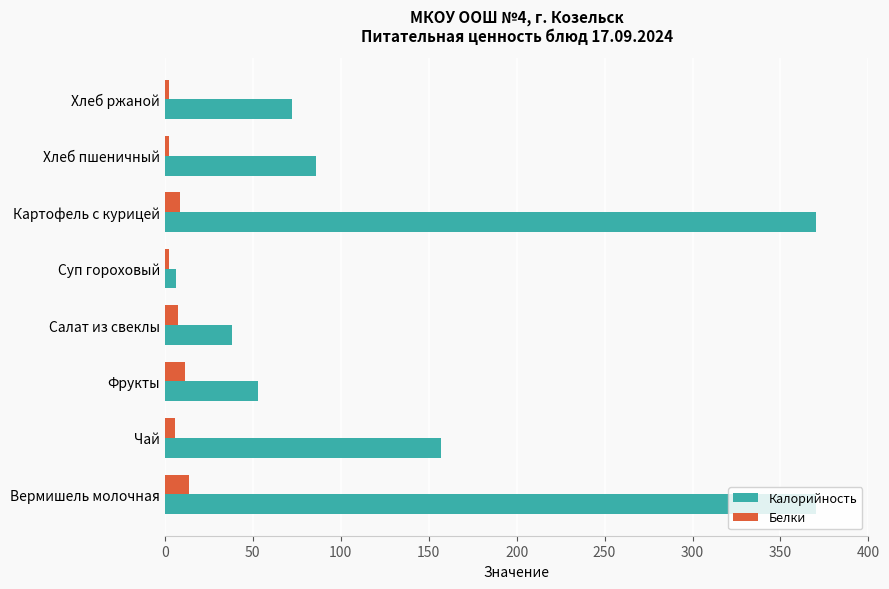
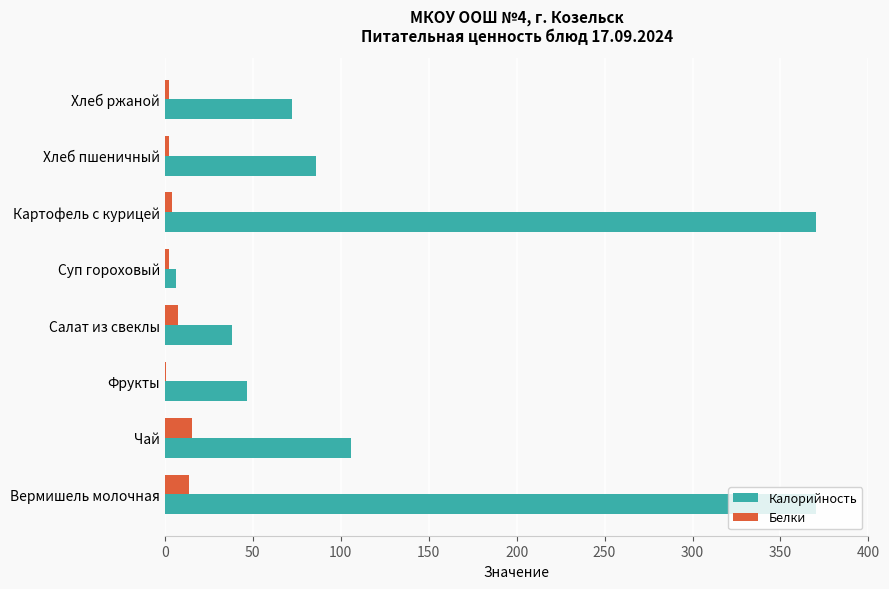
  {
    "Калорийность": {
      "Хлеб ржаной": 72,
      "Хлеб пшеничный": 86,
      "Картофель с курицей": 370,
      "Суп гороховый": 6,
      "Салат из свеклы": 38,
-     "Фрукты": 53,
-     "Чай": 157
+     "Фрукты": 47,
+     "Чай": 106
    },
    "Белки": {
      "Хлеб ржаной": 3,
      "Хлеб пшеничный": 2,
-     "Картофель с курицей": 9,
+     "Картофель с курицей": 4,
      "Суп гороховый": 3,
      "Салат из свеклы": 8,
-     "Фрукты": 12,
-     "Чай": 6,
+     "Фрукты": 1,
+     "Чай": 16,
      "Вермишель молочная": 14
    }
  }
